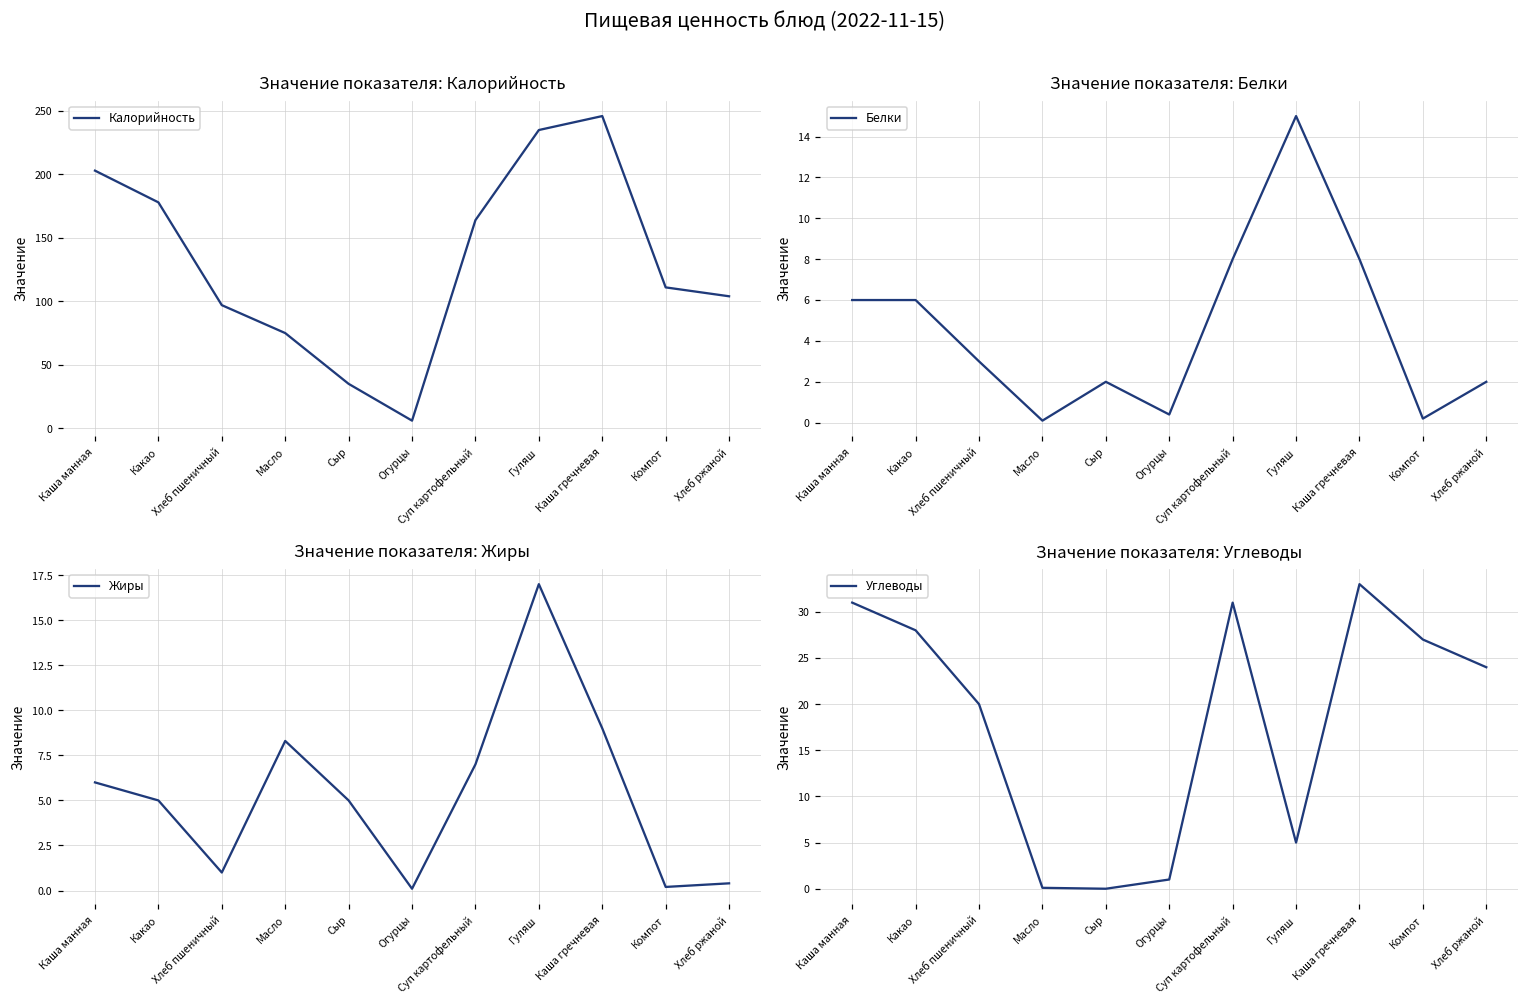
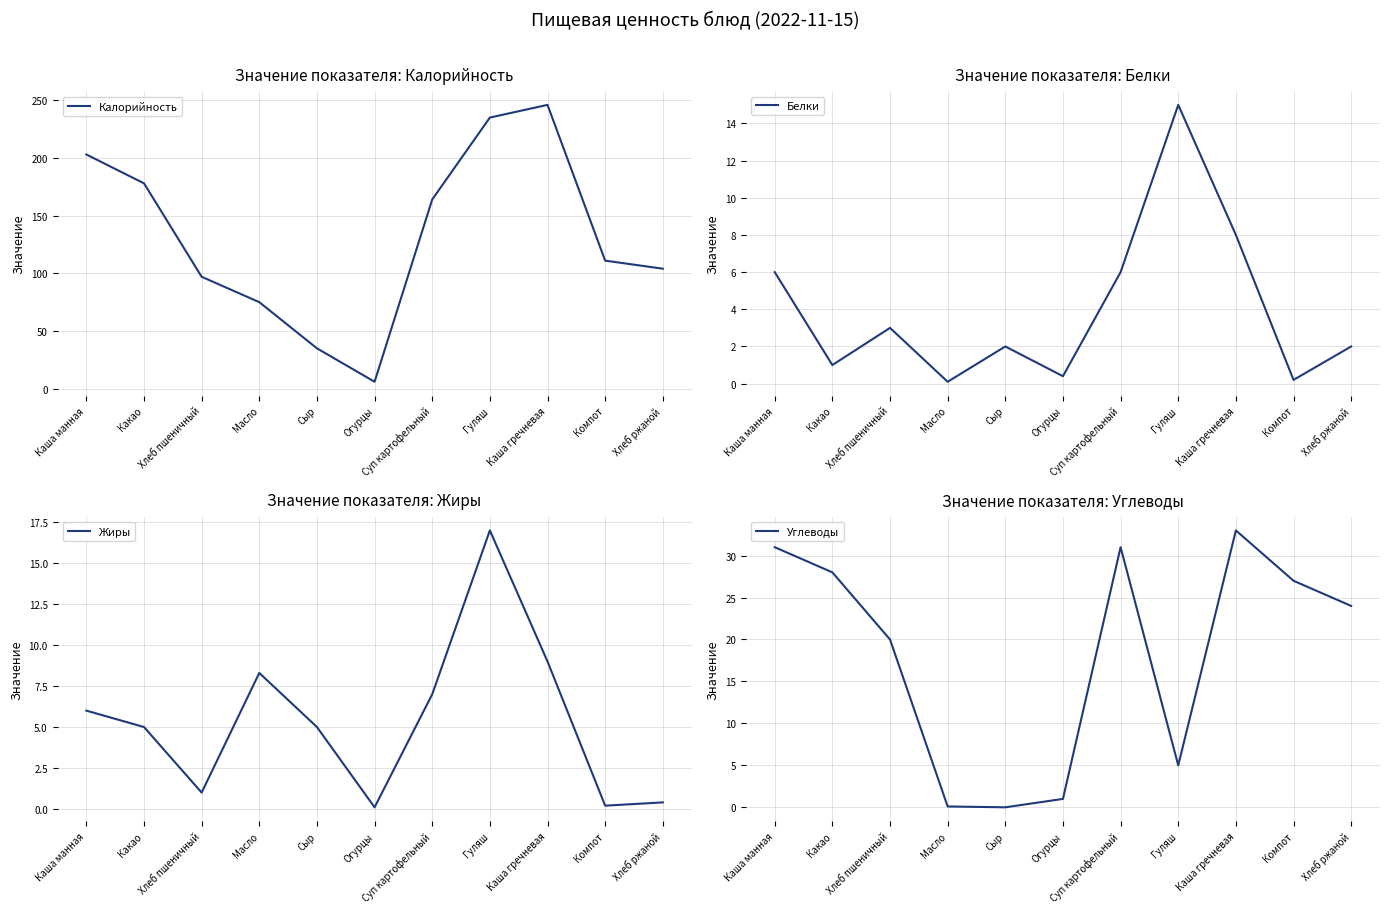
  {
    "Значение показателя: Калорийность": {
      "Каша манная": 203,
      "Какао": 178,
      "Хлеб пшеничный": 97,
      "Масло": 75,
      "Сыр": 35,
      "Огурцы": 6,
      "Суп картофельный": 164,
      "Гуляш": 235,
      "Каша гречневая": 246,
      "Компот": 111,
      "Хлеб ржаной": 104
    },
    "Значение показателя: Белки": {
      "Каша манная": 6,
-     "Какао": 6,
+     "Какао": 1,
      "Хлеб пшеничный": 3,
      "Масло": 0,
      "Сыр": 2,
      "Огурцы": 0.4,
-     "Суп картофельный": 8,
+     "Суп картофельный": 6,
      "Гуляш": 15,
      "Каша гречневая": 8,
      "Компот": 0.2,
      "Хлеб ржаной": 2
    },
    "Значение показателя: Жиры": {
      "Каша манная": 6.0,
      "Какао": 5.0,
      "Хлеб пшеничный": 1.0,
      "Масло": 8.3,
      "Сыр": 5.0,
      "Огурцы": 0.1,
      "Суп картофельный": 7.0,
      "Гуляш": 17.0,
      "Каша гречневая": 9.0,
      "Компот": 0.2,
      "Хлеб ржаной": 0.4
    },
    "Значение показателя: Углеводы": {
      "Каша манная": 31,
      "Какао": 28,
      "Хлеб пшеничный": 20,
      "Масло": 0,
      "Сыр": 0,
      "Огурцы": 1,
      "Суп картофельный": 31,
      "Гуляш": 5,
      "Каша гречневая": 33,
      "Компот": 27,
      "Хлеб ржаной": 24
    }
  }
